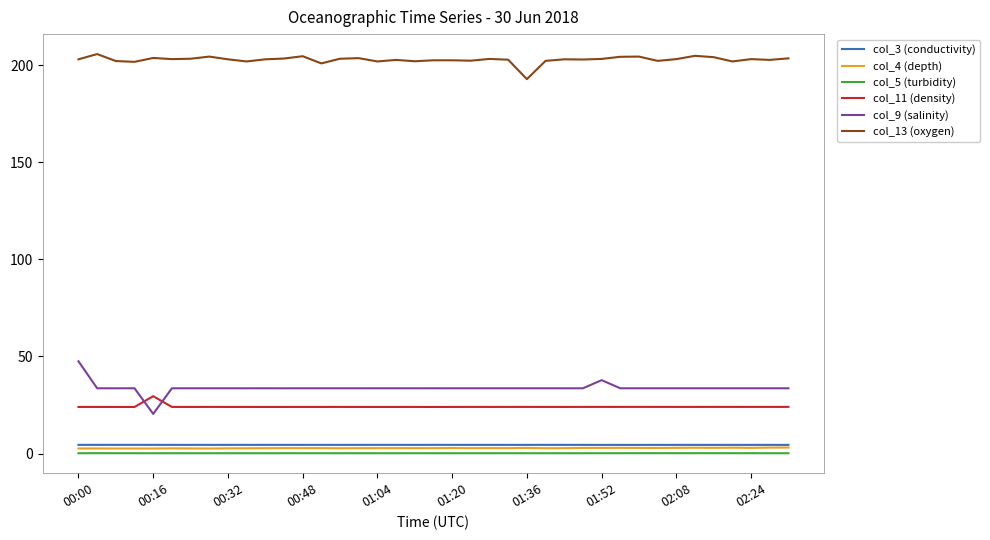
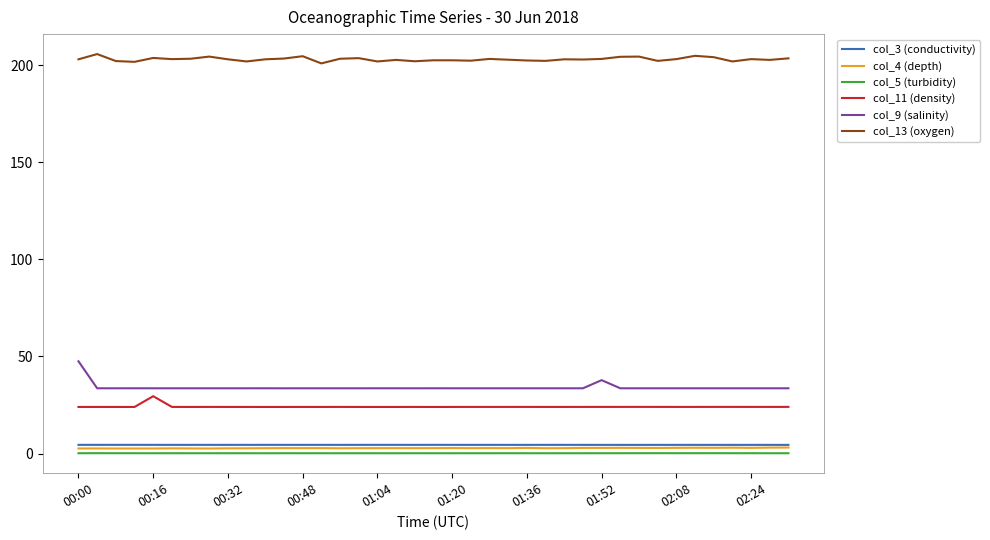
  {
    "col_3 (conductivity)": {
      "00:00": 5,
      "00:16": 5,
      "00:32": 5,
      "00:48": 5,
      "01:04": 5,
      "01:20": 5,
      "01:36": 5,
      "01:52": 4,
      "02:08": 5,
      "02:24": 4
    },
    "col_4 (depth)": {
      "00:00": 3,
      "00:16": 3,
      "00:32": 3,
      "00:48": 3,
      "01:04": 3,
      "01:20": 3,
      "01:36": 3,
      "01:52": 3,
      "02:08": 3,
      "02:24": 3
    },
    "col_5 (turbidity)": {
      "00:00": 0,
      "00:16": 0,
      "00:32": 0,
      "00:48": 0,
      "01:04": 0,
      "01:20": 0,
      "01:36": 0,
      "01:52": 0,
      "02:08": 0,
      "02:24": 0
    },
    "col_11 (density)": {
      "00:00": 24,
      "00:16": 30,
      "00:32": 24,
      "00:48": 24,
      "01:04": 24,
      "01:20": 24,
      "01:36": 24,
      "01:52": 24,
      "02:08": 24,
      "02:24": 24
    },
    "col_9 (salinity)": {
      "00:00": 48,
-     "00:16": 20,
+     "00:16": 34,
      "00:32": 34,
      "00:48": 34,
      "01:04": 34,
      "01:20": 34,
      "01:36": 34,
      "01:52": 38,
      "02:08": 34,
      "02:24": 34
    },
    "col_13 (oxygen)": {
      "00:00": 203,
      "00:16": 204,
      "00:32": 203,
      "00:48": 205,
      "01:04": 202,
      "01:20": 203,
-     "01:36": 193,
+     "01:36": 202,
      "01:52": 203,
      "02:08": 203,
      "02:24": 203
    }
  }
